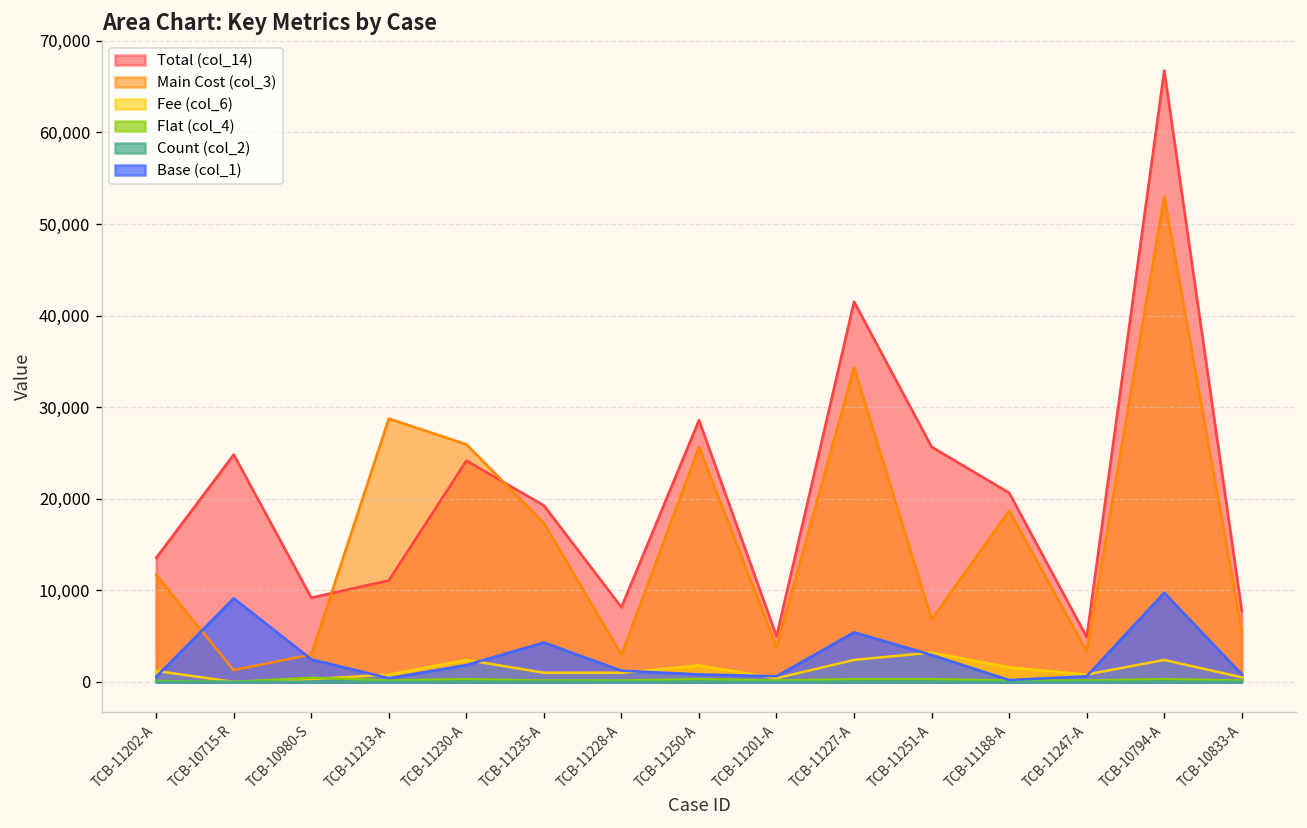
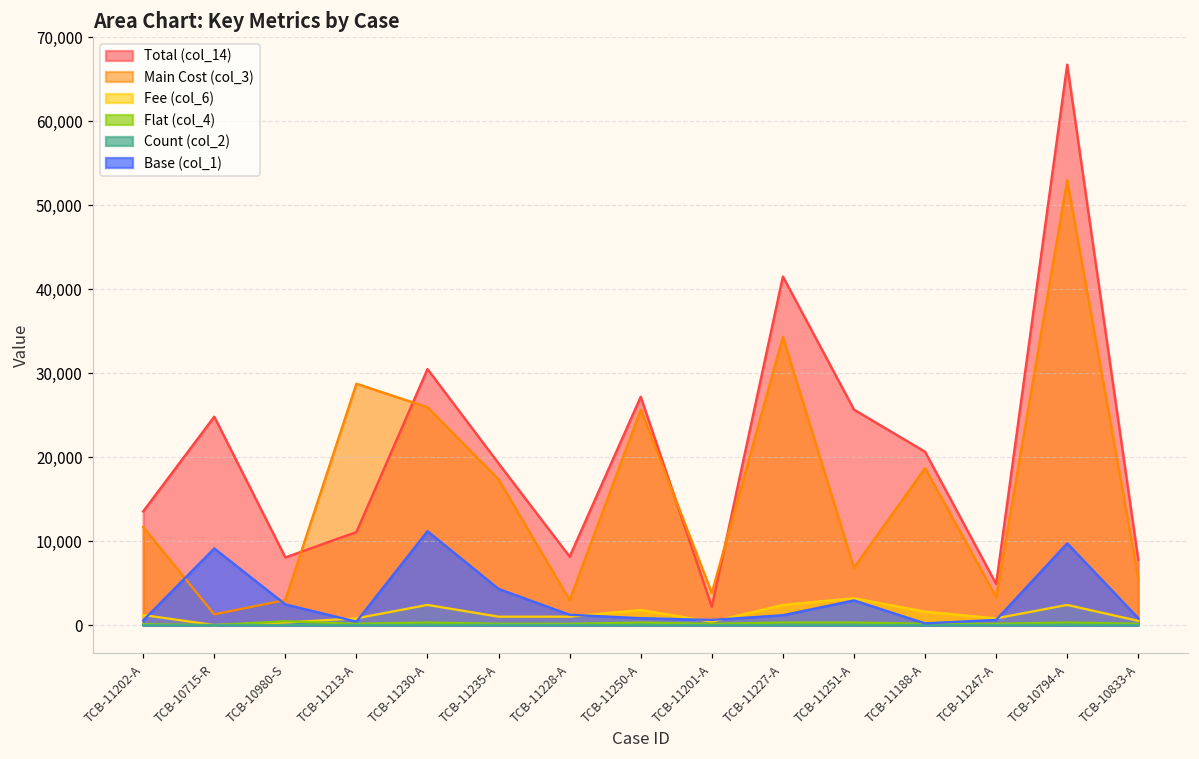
  {
    "Total (col_14)": {
      "TCB-11202-A": "14,000",
      "TCB-10715-R": "25,000",
-     "TCB-10980-S": "9,000",
+     "TCB-10980-S": "8,000",
      "TCB-11213-A": "11,000",
-     "TCB-11230-A": "24,000",
+     "TCB-11230-A": "30,000",
      "TCB-11235-A": "19,000",
      "TCB-11228-A": "8,000",
-     "TCB-11250-A": "29,000",
-     "TCB-11201-A": "5,000",
+     "TCB-11250-A": "27,000",
+     "TCB-11201-A": "2,000",
      "TCB-11227-A": "42,000",
      "TCB-11251-A": "26,000",
      "TCB-11188-A": "21,000",
      "TCB-11247-A": "5,000",
      "TCB-10794-A": "67,000",
      "TCB-10833-A": "8,000"
    },
    "Base (col_1)": {
      "TCB-11202-A": "1,000",
      "TCB-10715-R": "9,000",
      "TCB-10980-S": "2,000",
-     "TCB-11230-A": "2,000",
+     "TCB-11230-A": "11,000",
      "TCB-11235-A": "4,000",
      "TCB-11250-A": "1,000",
-     "TCB-11227-A": "5,000",
+     "TCB-11227-A": "1,000",
      "TCB-10794-A": "10,000"
    }
  }
